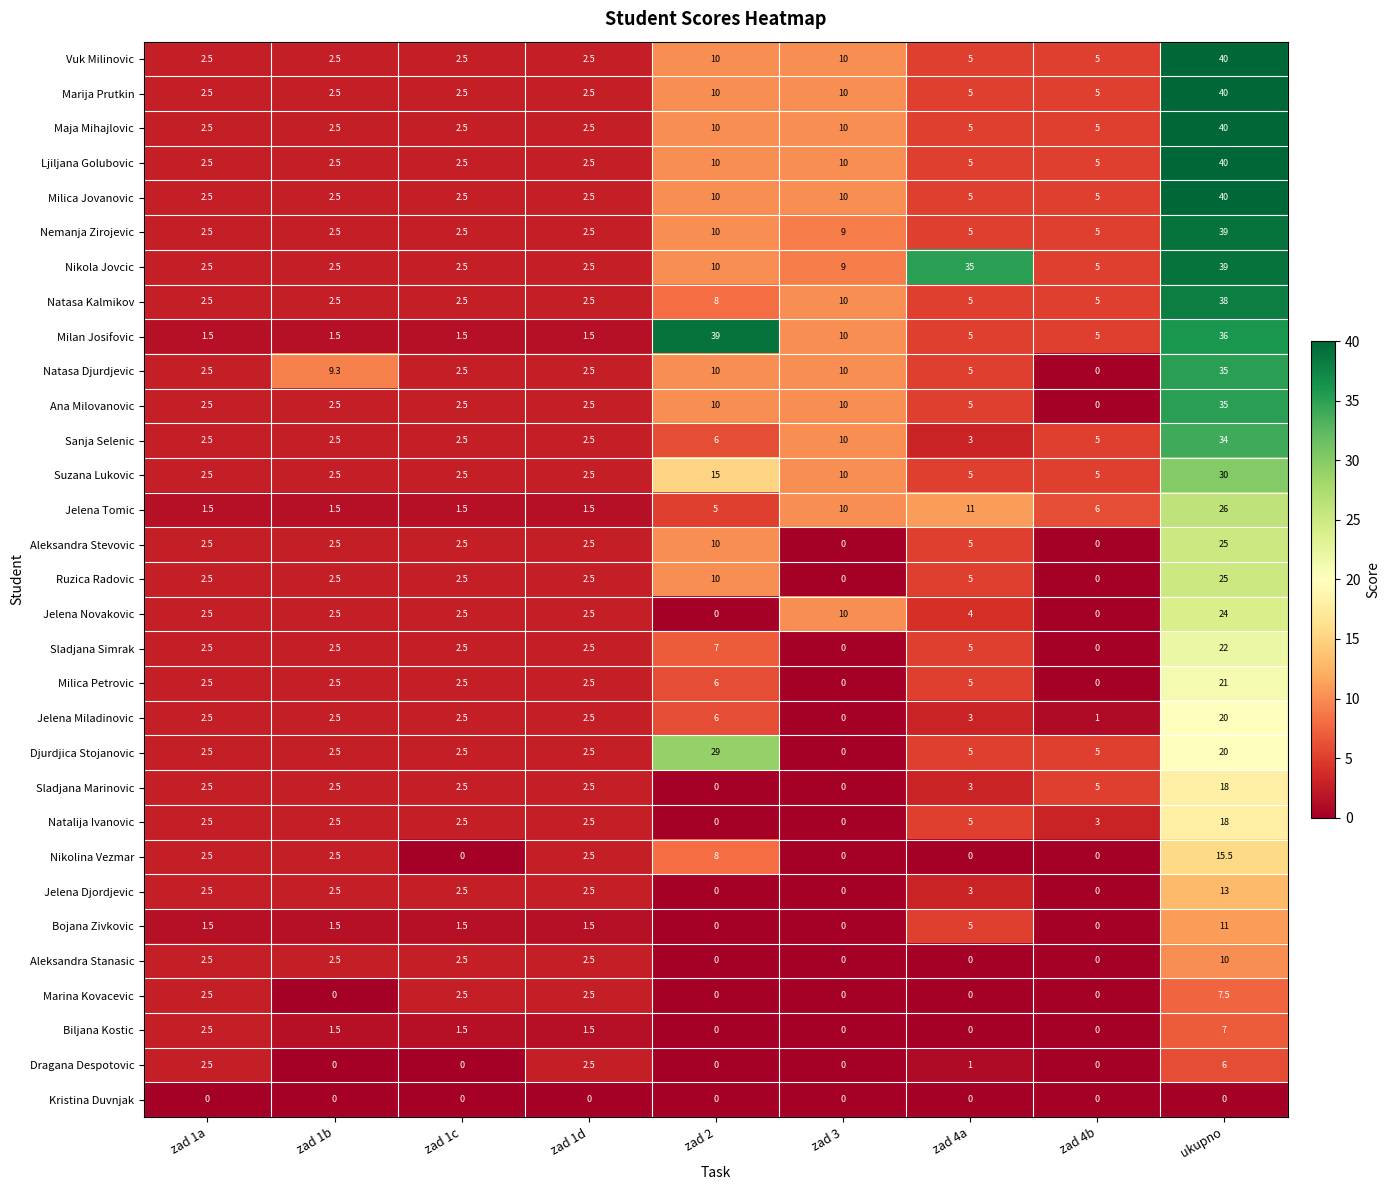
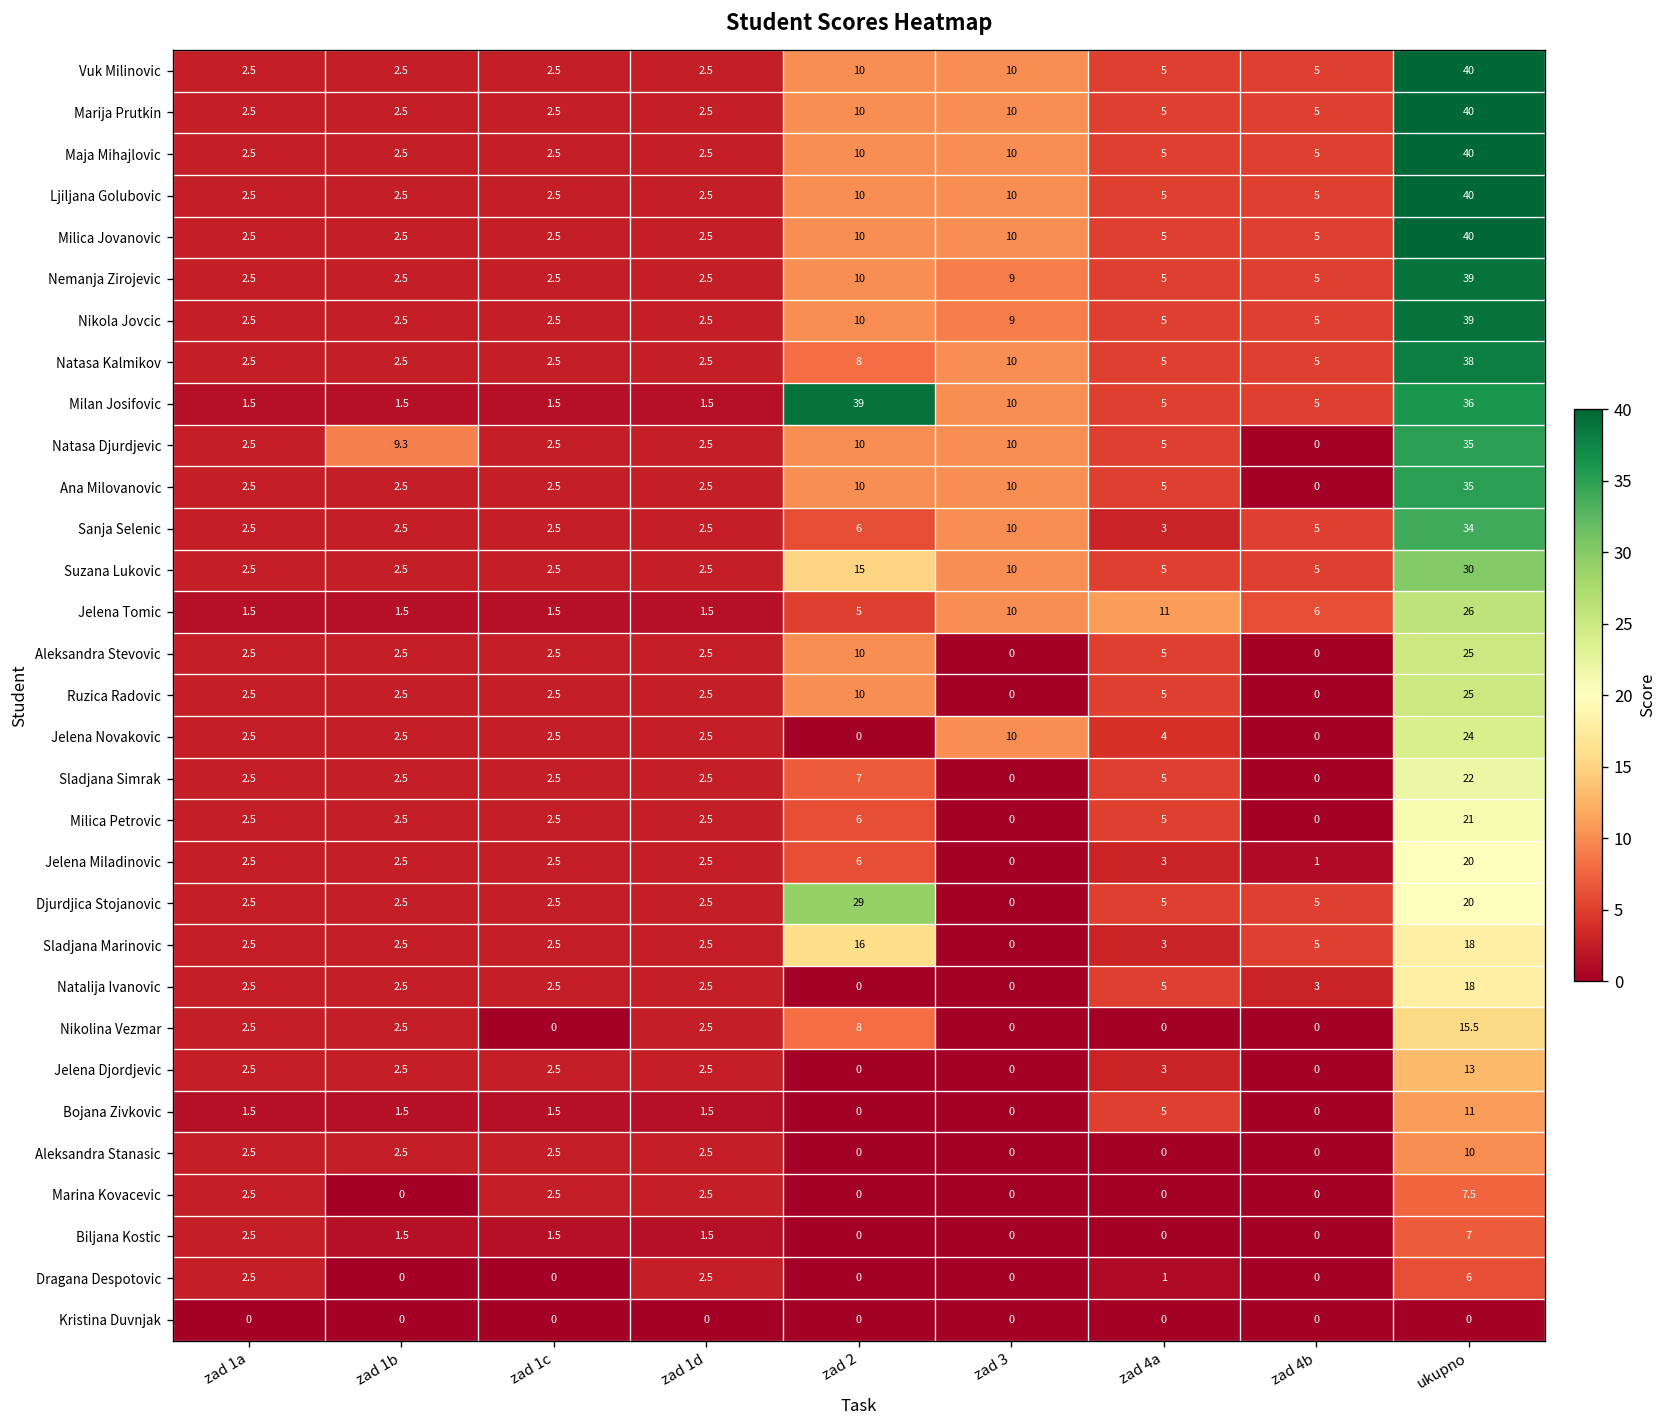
  {
    "Nikola Jovcic": {
      "zad 1a": 2.5,
      "zad 1b": 2.5,
      "zad 1c": 2.5,
      "zad 1d": 2.5,
      "zad 2": 10,
      "zad 3": 9,
-     "zad 4a": 35,
+     "zad 4a": 5,
      "zad 4b": 5,
      "ukupno": 39
    },
    "Sladjana Marinovic": {
      "zad 1a": 2.5,
      "zad 1b": 2.5,
      "zad 1c": 2.5,
      "zad 1d": 2.5,
-     "zad 2": 0,
+     "zad 2": 16,
      "zad 3": 0,
      "zad 4a": 3,
      "zad 4b": 5,
      "ukupno": 18
    }
  }
